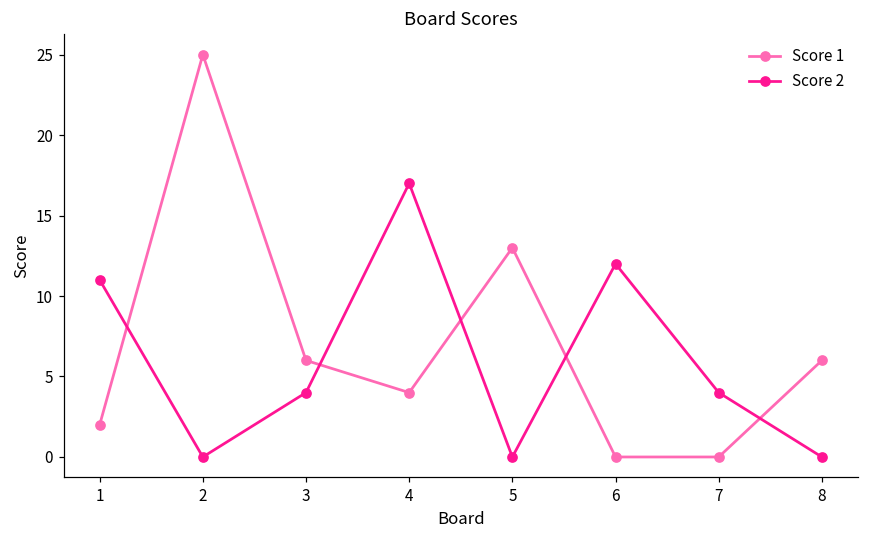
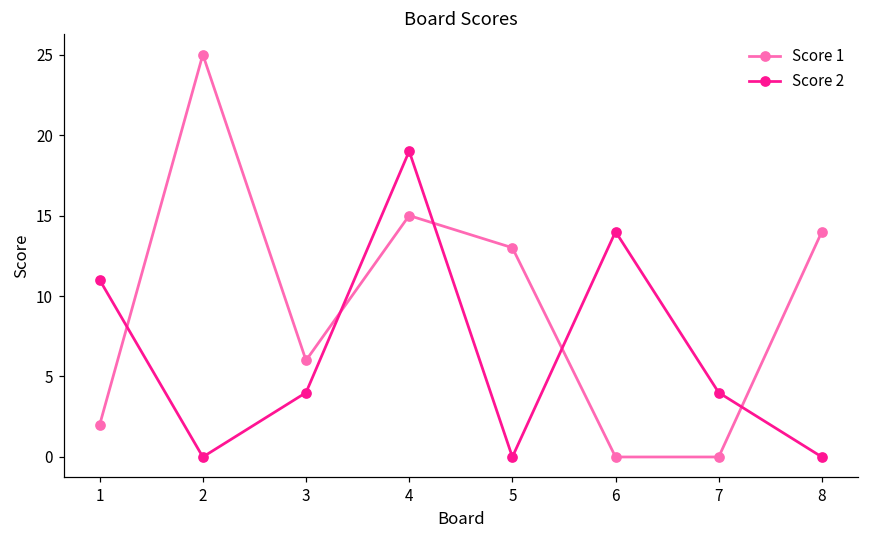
  {
    "Score 1": {
      "1": 2,
      "2": 25,
      "3": 6,
-     "4": 4,
+     "4": 15,
      "5": 13,
      "6": 0,
      "7": 0,
-     "8": 6
+     "8": 14
    },
    "Score 2": {
      "1": 11,
      "2": 0,
      "3": 4,
-     "4": 17,
+     "4": 19,
      "5": 0,
-     "6": 12,
+     "6": 14,
      "7": 4,
      "8": 0
    }
  }
